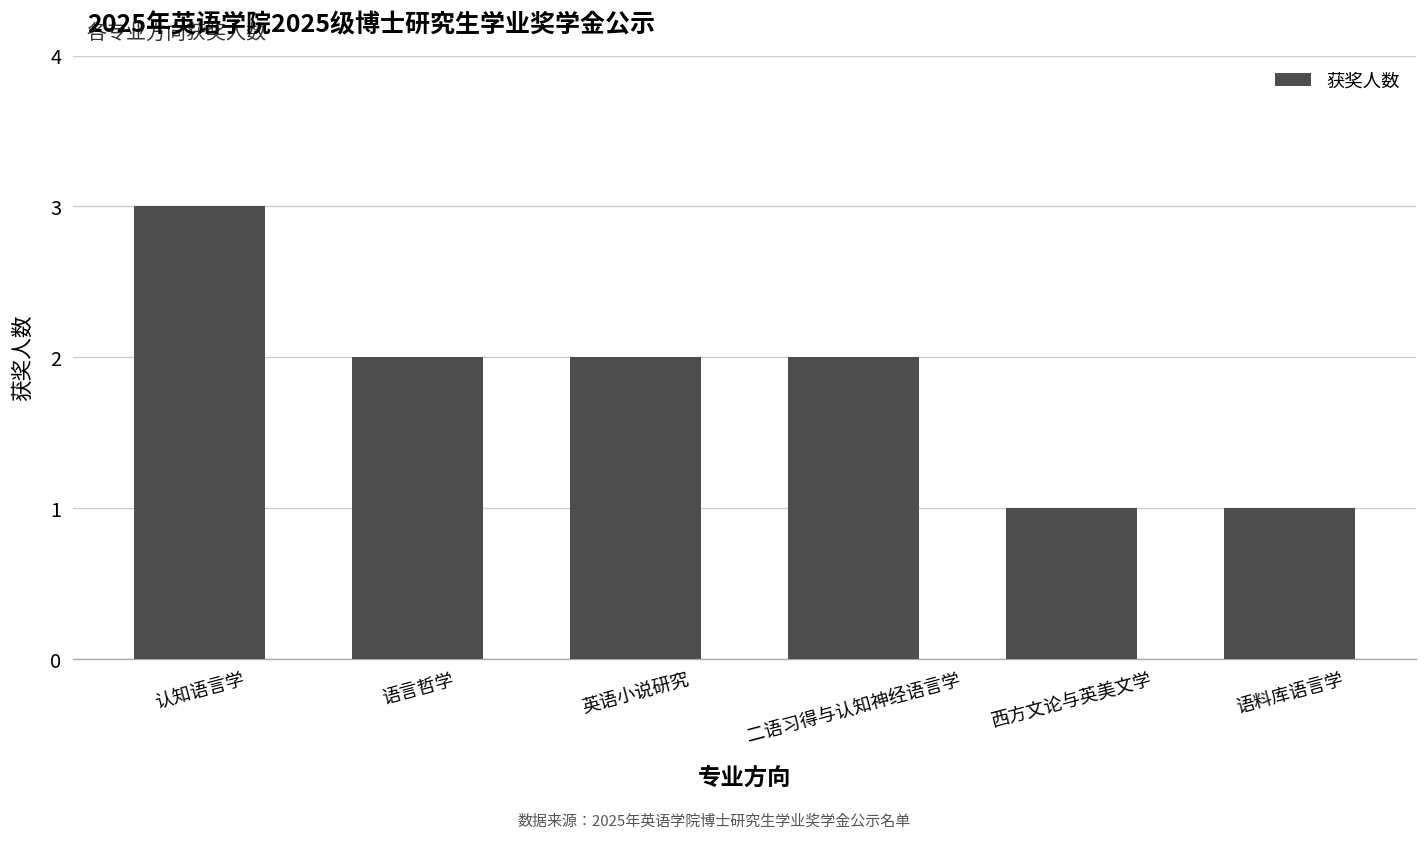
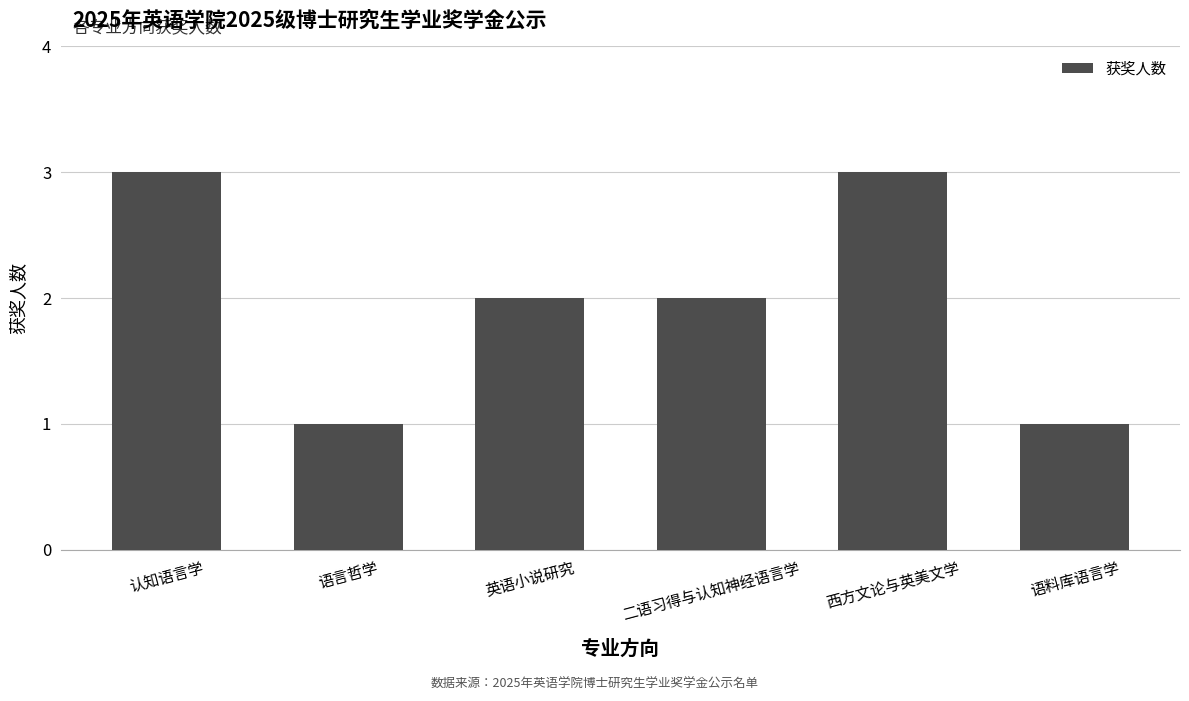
  {
    "认知语言学": 3,
-   "语言哲学": 2,
+   "语言哲学": 1,
    "英语小说研究": 2,
    "二语习得与认知神经语言学": 2,
-   "西方文论与英美文学": 1,
+   "西方文论与英美文学": 3,
    "语料库语言学": 1
  }
